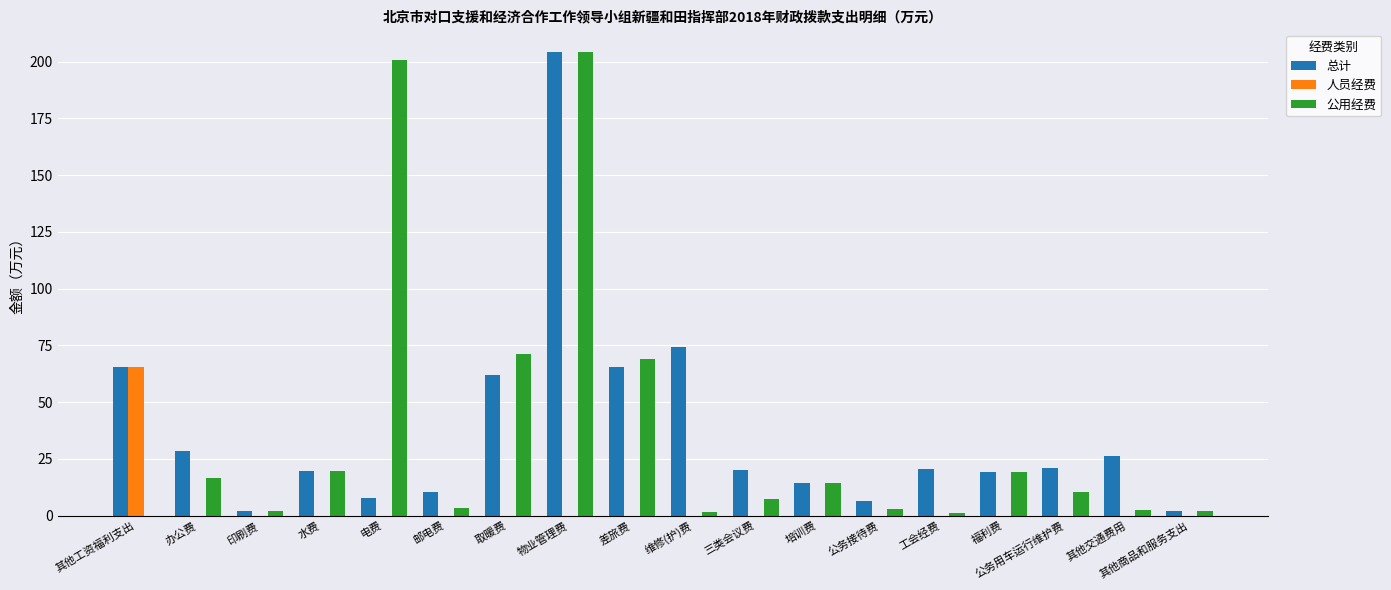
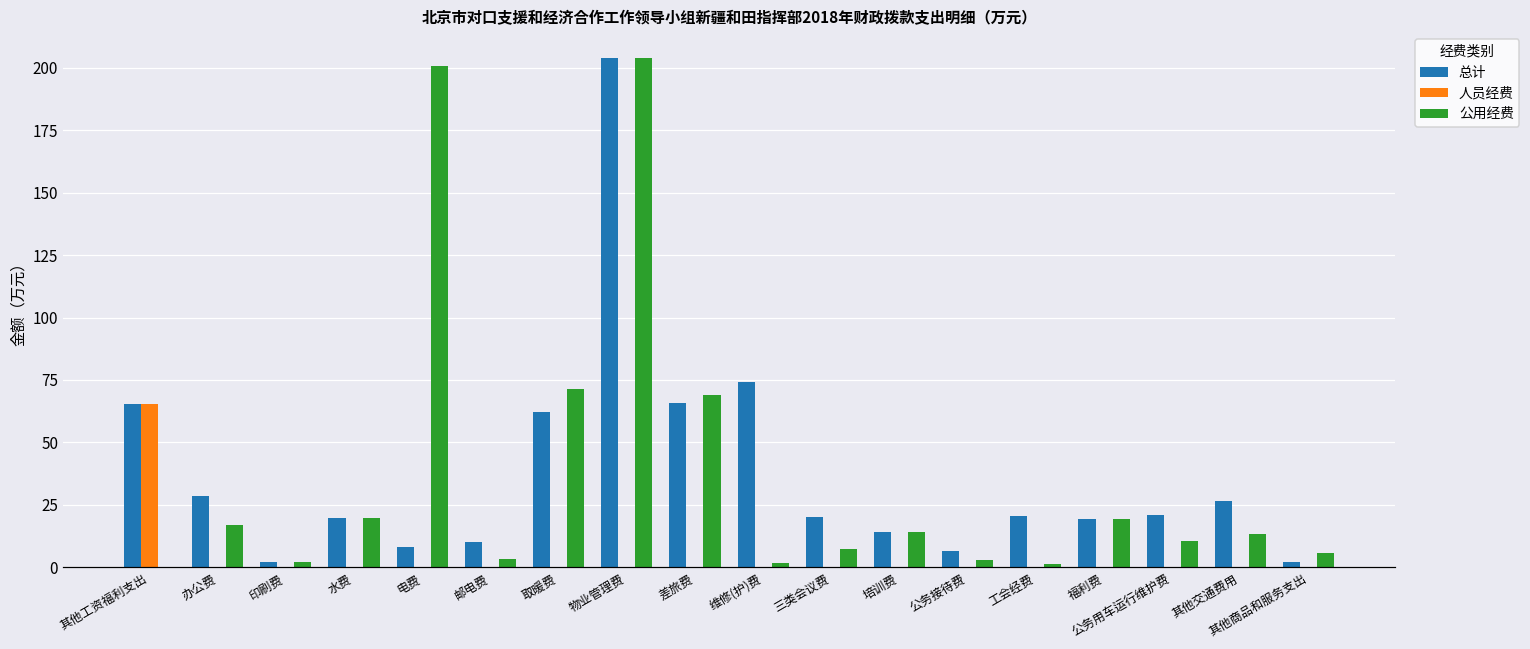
  {
    "总计": {
      "其他工资福利支出": 65,
      "办公费": 29,
      "印刷费": 2,
      "水费": 20,
      "电费": 8,
      "邮电费": 10,
      "取暖费": 62,
      "物业管理费": 204,
      "差旅费": 66,
      "维修(护)费": 74,
      "三类会议费": 20,
      "培训费": 14,
      "公务接待费": 7,
      "工会经费": 21,
      "福利费": 19,
      "公务用车运行维护费": 21,
      "其他交通费用": 27,
      "其他商品和服务支出": 2
    },
    "人员经费": {
      "其他工资福利支出": 65,
      "办公费": 0,
      "印刷费": 0,
      "水费": 0,
      "电费": 0,
      "邮电费": 0,
      "取暖费": 0,
      "物业管理费": 0,
      "差旅费": 0,
      "维修(护)费": 0,
      "三类会议费": 0,
      "培训费": 0,
      "公务接待费": 0,
      "工会经费": 0,
      "福利费": 0,
      "公务用车运行维护费": 0,
      "其他交通费用": 0,
      "其他商品和服务支出": 0
    },
    "公用经费": {
      "其他工资福利支出": 0,
      "办公费": 17,
      "印刷费": 2,
      "水费": 20,
      "电费": 201,
      "邮电费": 3,
      "取暖费": 71,
      "物业管理费": 204,
      "差旅费": 69,
      "维修(护)费": 2,
      "三类会议费": 7,
      "培训费": 14,
      "公务接待费": 3,
      "工会经费": 1,
      "福利费": 19,
      "公务用车运行维护费": 10,
-     "其他交通费用": 2,
-     "其他商品和服务支出": 2
+     "其他交通费用": 14,
+     "其他商品和服务支出": 6
    }
  }
